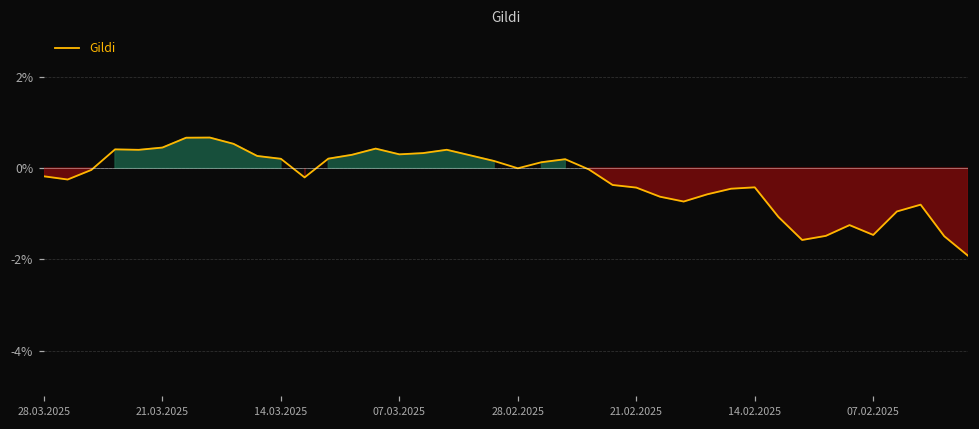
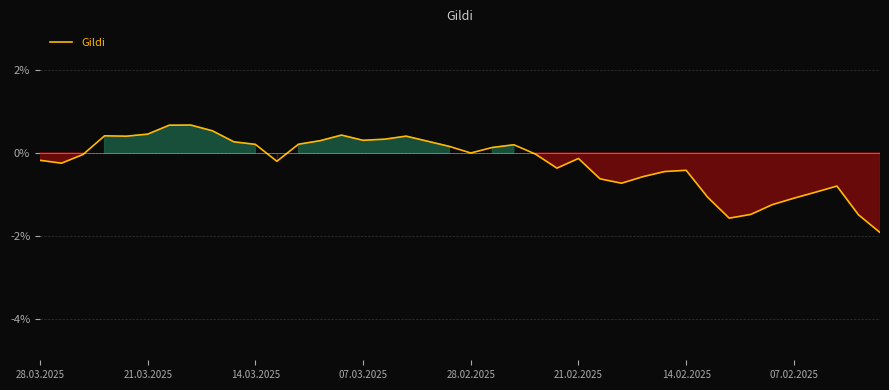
  {
    "28.03.2025": "-0.2%",
    "21.03.2025": "0.4%",
    "14.03.2025": "0.2%",
    "07.03.2025": "0.3%",
    "28.02.2025": "0.0%",
-   "21.02.2025": "-0.4%",
+   "21.02.2025": "-0.1%",
    "14.02.2025": "-0.4%",
-   "07.02.2025": "-1.5%"
+   "07.02.2025": "-1.1%"
  }
